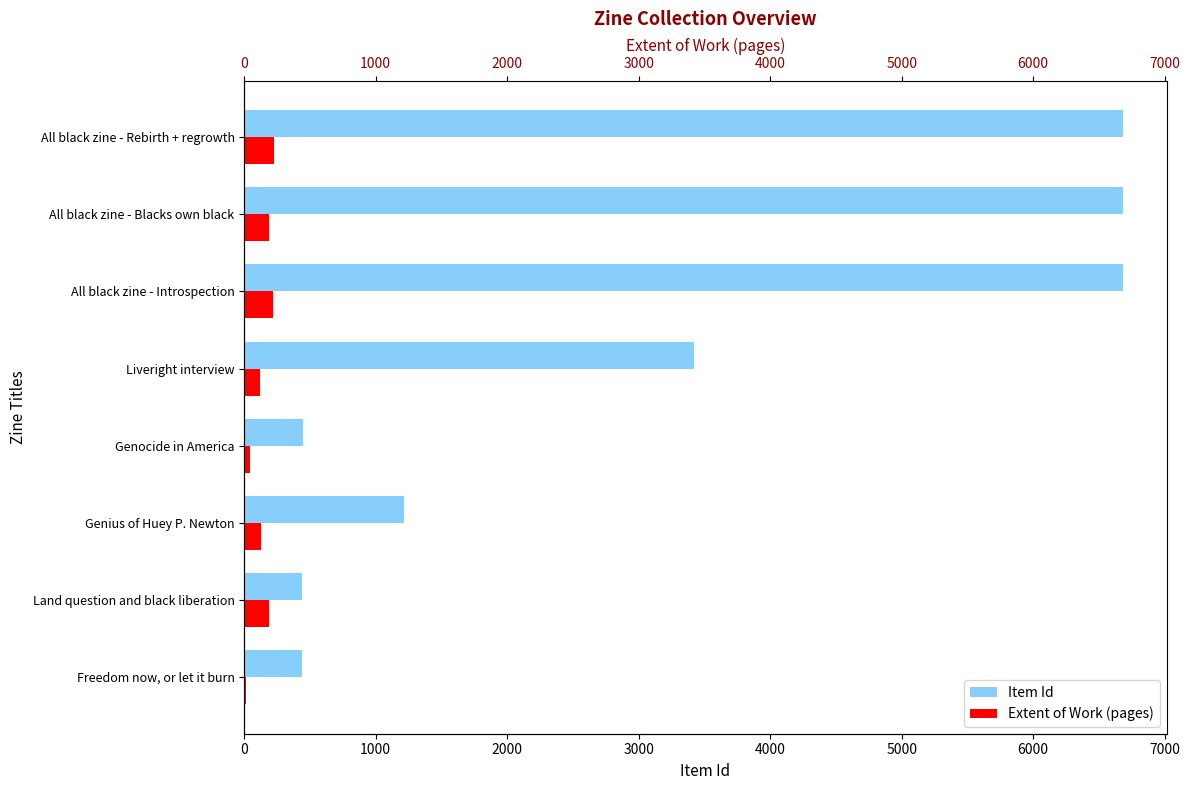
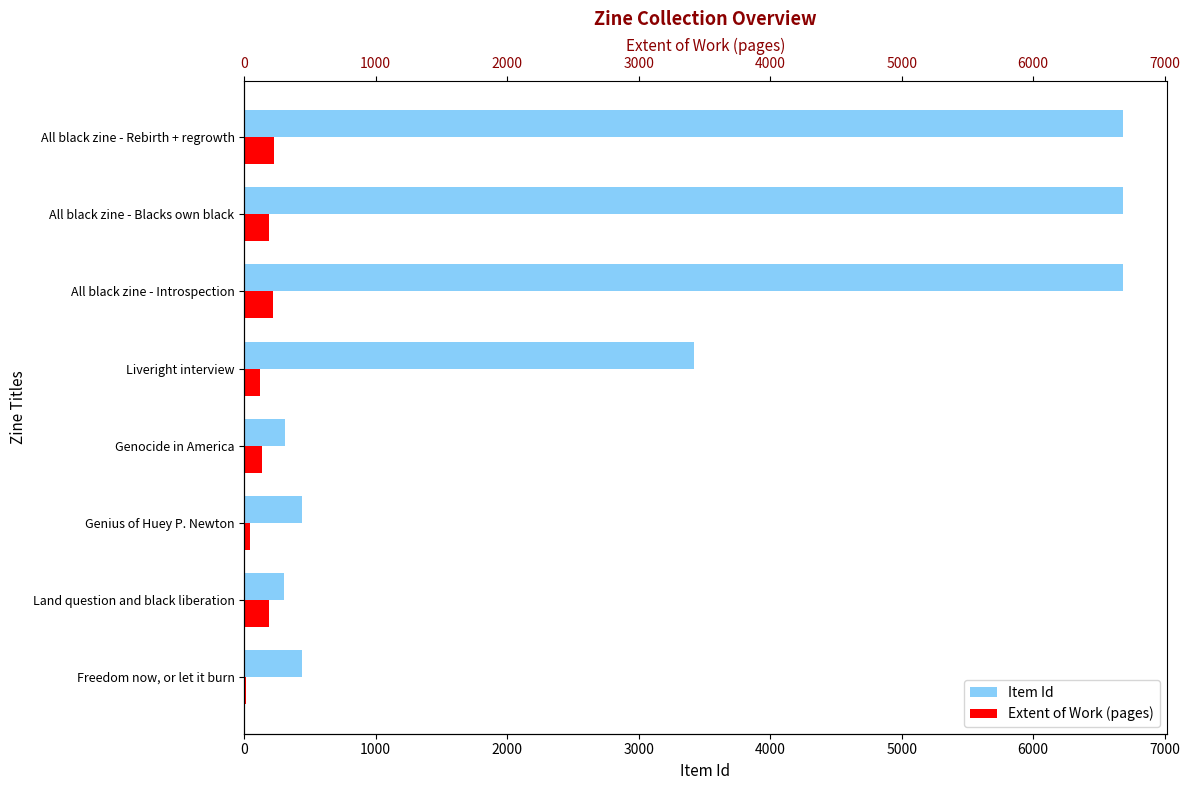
  {
    "Item Id": {
      "All black zine - Rebirth + regrowth": 6680,
      "All black zine - Blacks own black": 6680,
      "All black zine - Introspection": 6680,
      "Liveright interview": 3420,
-     "Genocide in America": 440,
-     "Genius of Huey P. Newton": 1220,
-     "Land question and black liberation": 440,
+     "Genocide in America": 310,
+     "Genius of Huey P. Newton": 440,
+     "Land question and black liberation": 300,
      "Freedom now, or let it burn": 440
    },
    "Extent of Work (pages)": {
      "All black zine - Rebirth + regrowth": 220,
      "All black zine - Blacks own black": 190,
      "All black zine - Introspection": 220,
      "Liveright interview": 120,
-     "Genocide in America": 40,
-     "Genius of Huey P. Newton": 120,
+     "Genocide in America": 130,
+     "Genius of Huey P. Newton": 40,
      "Land question and black liberation": 190
    }
  }
